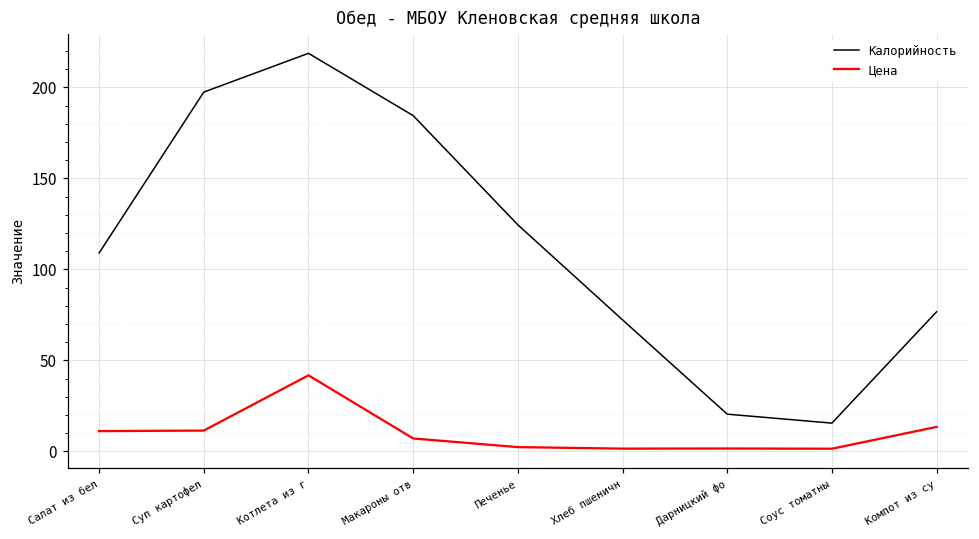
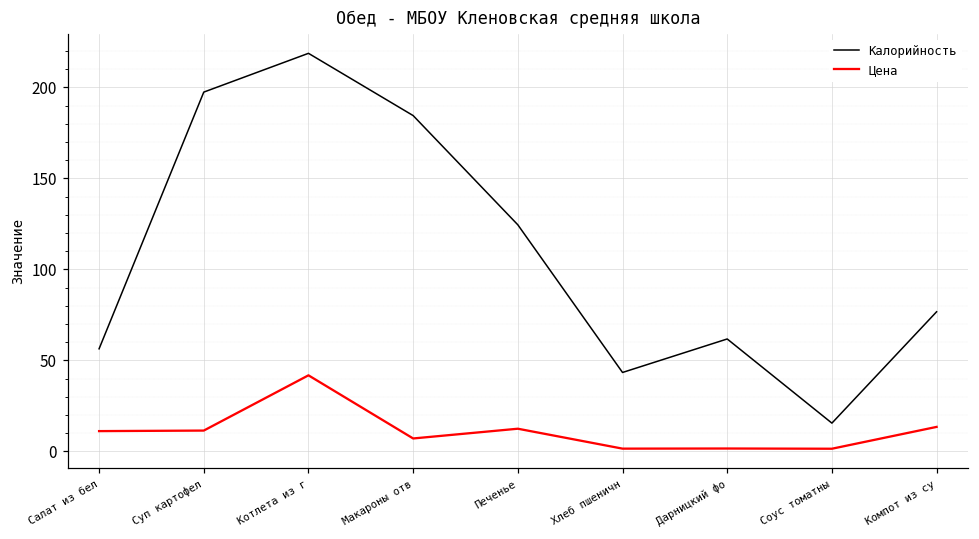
  {
    "Калорийность": {
-     "Салат из бел": 109,
+     "Салат из бел": 56,
      "Суп картофел": 197,
      "Котлета из г": 219,
      "Макароны отв": 185,
      "Печенье": 125,
-     "Хлеб пшеничн": 72,
-     "Дарницкий фо": 21,
+     "Хлеб пшеничн": 43,
+     "Дарницкий фо": 62,
      "Соус томатны": 16,
      "Компот из су": 77
    },
    "Цена": {
      "Салат из бел": 11,
      "Суп картофел": 11,
      "Котлета из г": 42,
      "Макароны отв": 7,
-     "Печенье": 2,
+     "Печенье": 13,
      "Хлеб пшеничн": 2,
      "Дарницкий фо": 2,
      "Соус томатны": 2,
      "Компот из су": 14
    }
  }
